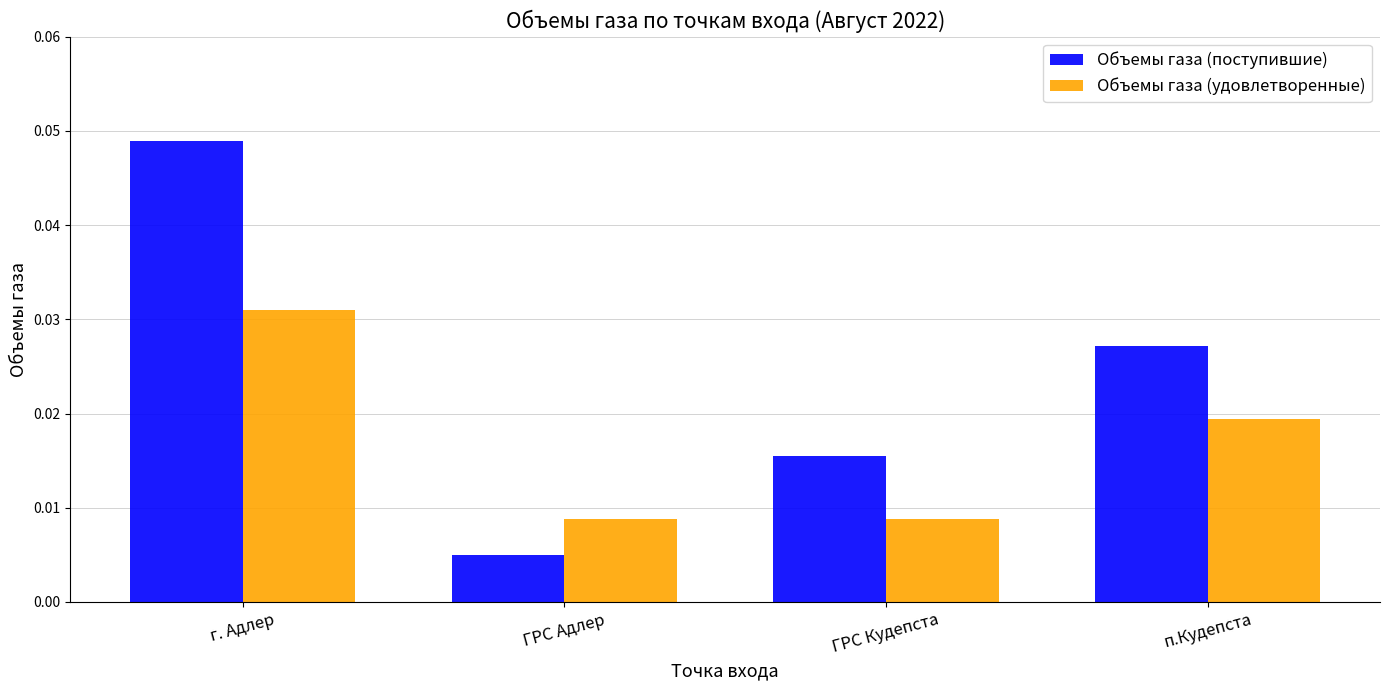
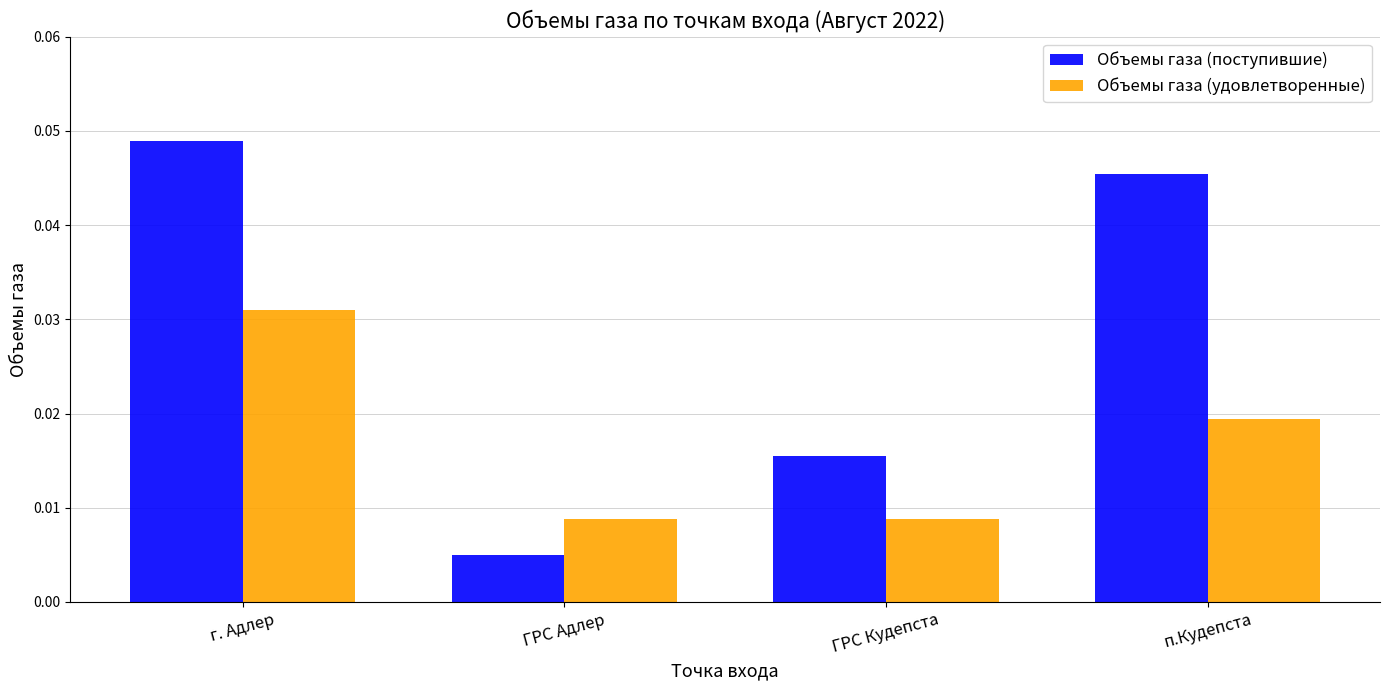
  {
    "Объемы газа (поступившие)": {
      "г. Адлер": 0.049,
      "ГРС Адлер": 0.005,
      "ГРС Кудепста": 0.016,
-     "п.Кудепста": 0.027
+     "п.Кудепста": 0.045
    },
    "Объемы газа (удовлетворенные)": {
      "г. Адлер": 0.031,
      "ГРС Адлер": 0.009,
      "ГРС Кудепста": 0.009,
      "п.Кудепста": 0.019
    }
  }
